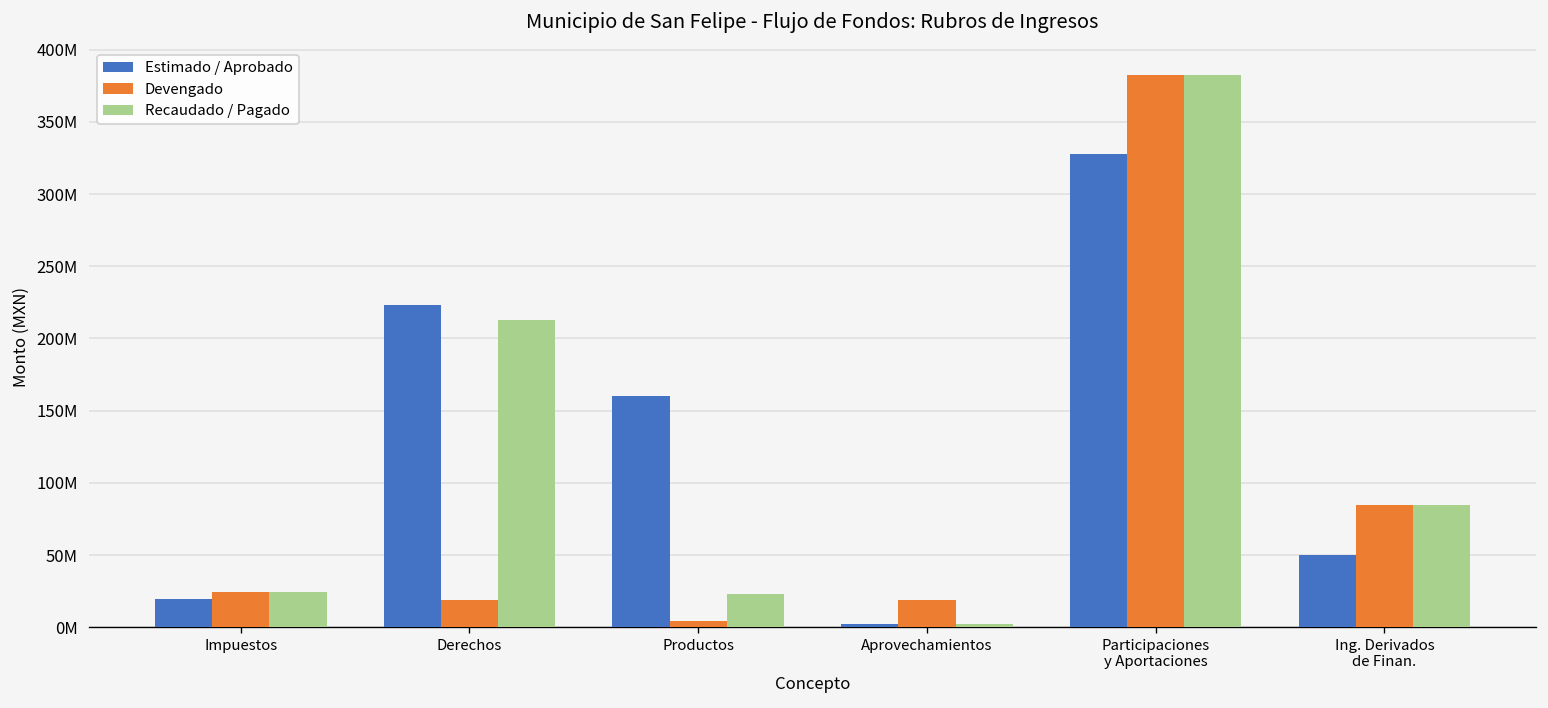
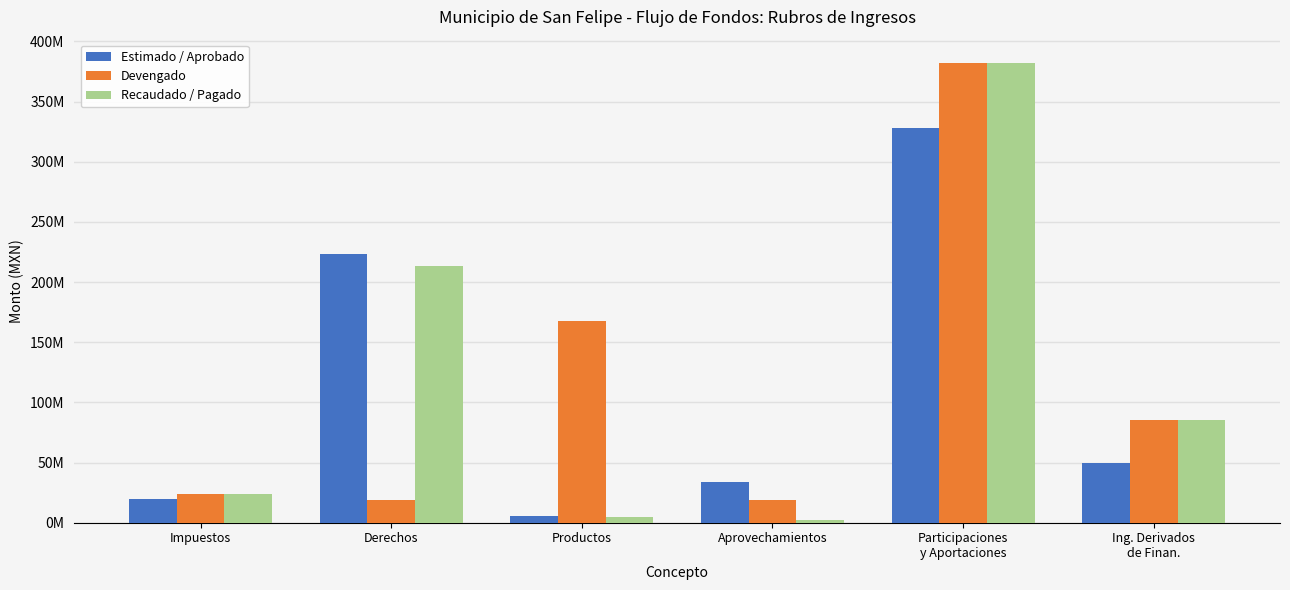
  {
    "Estimado / Aprobado": {
      "Impuestos": 20000000,
      "Derechos": 223000000,
-     "Productos": 160000000,
-     "Aprovechamientos": 2000000,
+     "Productos": 6000000,
+     "Aprovechamientos": 34000000,
      "Participaciones y Aportaciones": 328000000,
      "Ing. Derivados de Finan.": 50000000
    },
    "Devengado": {
      "Impuestos": 24000000,
      "Derechos": 19000000,
-     "Productos": 5000000,
+     "Productos": 168000000,
      "Aprovechamientos": 19000000,
      "Participaciones y Aportaciones": 382000000,
      "Ing. Derivados de Finan.": 85000000
    },
    "Recaudado / Pagado": {
      "Impuestos": 24000000,
      "Derechos": 213000000,
-     "Productos": 23000000,
+     "Productos": 5000000,
      "Aprovechamientos": 2000000,
      "Participaciones y Aportaciones": 382000000,
      "Ing. Derivados de Finan.": 85000000
    }
  }
